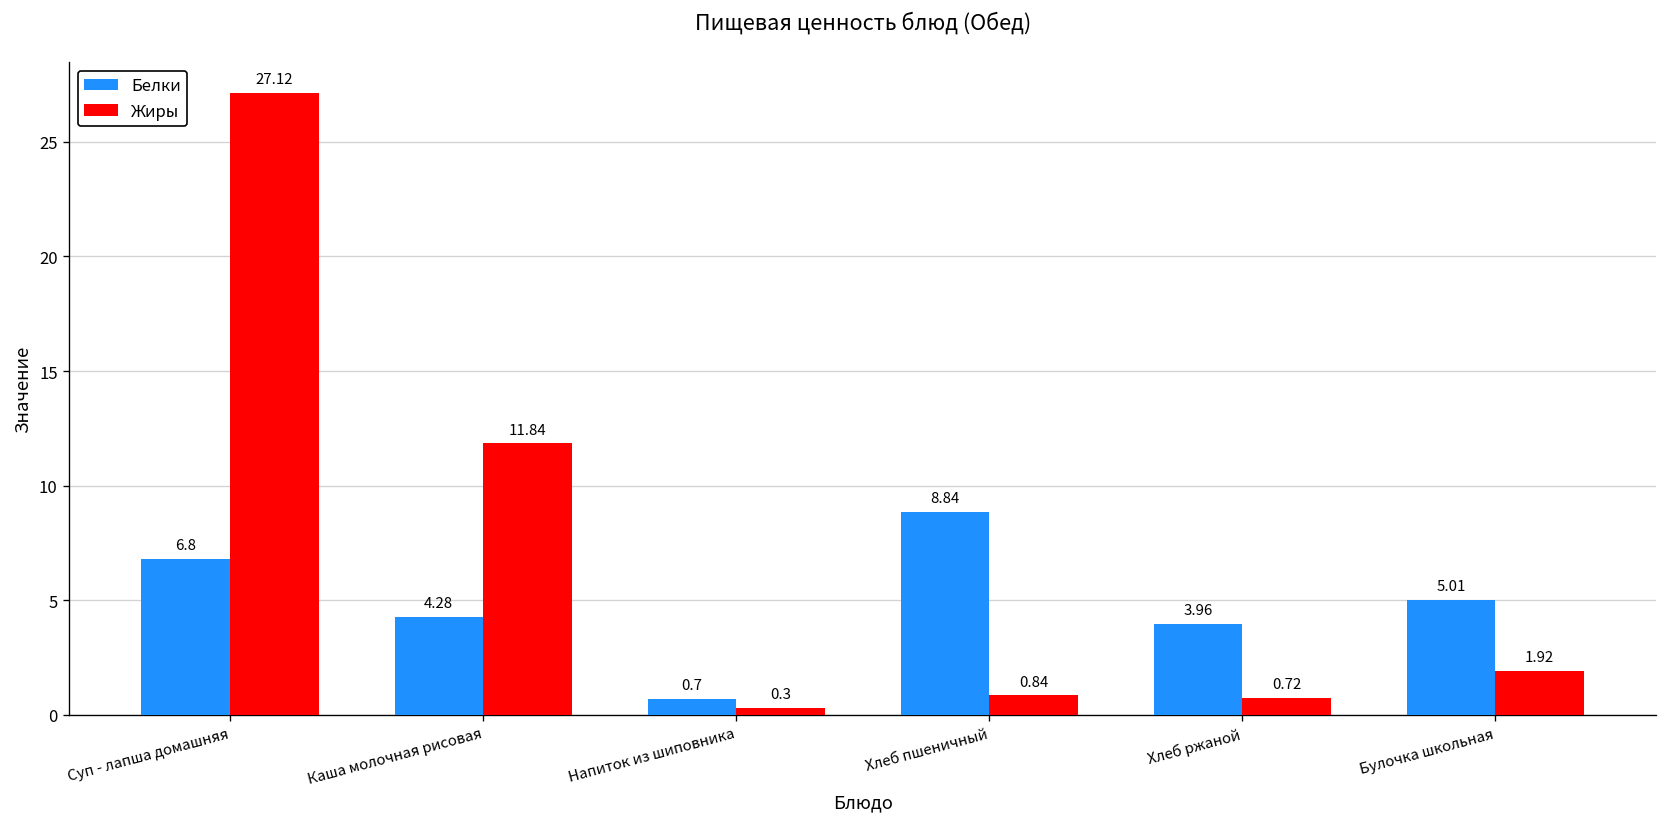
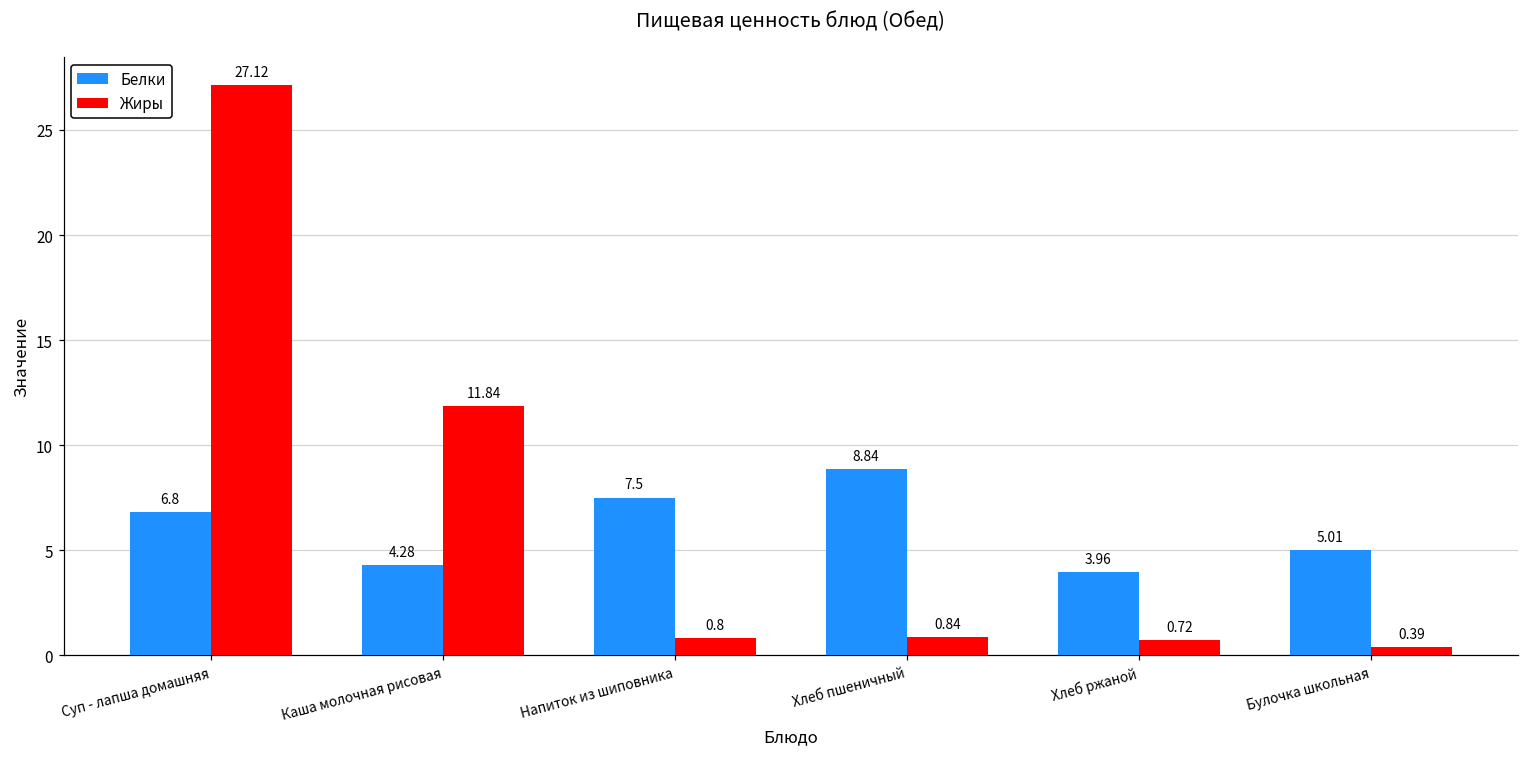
  {
    "Белки": {
      "Суп - лапша домашняя": 6.8,
      "Каша молочная рисовая": 4.28,
-     "Напиток из шиповника": 0.7,
+     "Напиток из шиповника": 7.5,
      "Хлеб пшеничный": 8.84,
      "Хлеб ржаной": 3.96,
      "Булочка школьная": 5.01
    },
    "Жиры": {
      "Суп - лапша домашняя": 27.12,
      "Каша молочная рисовая": 11.84,
-     "Напиток из шиповника": 0.3,
+     "Напиток из шиповника": 0.8,
      "Хлеб пшеничный": 0.84,
      "Хлеб ржаной": 0.72,
-     "Булочка школьная": 1.92
+     "Булочка школьная": 0.39
    }
  }
